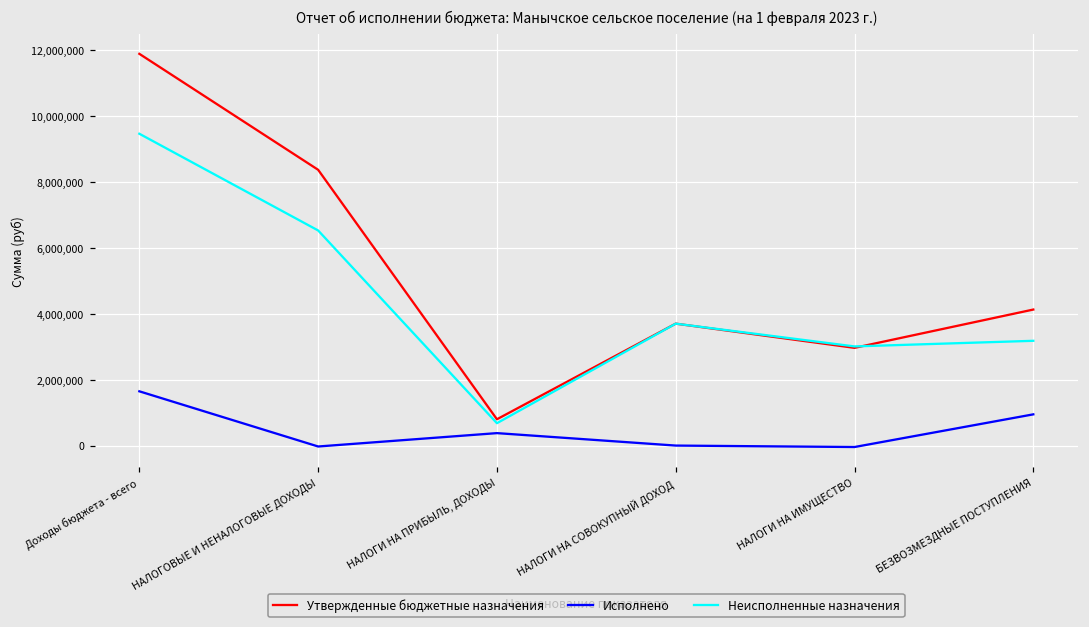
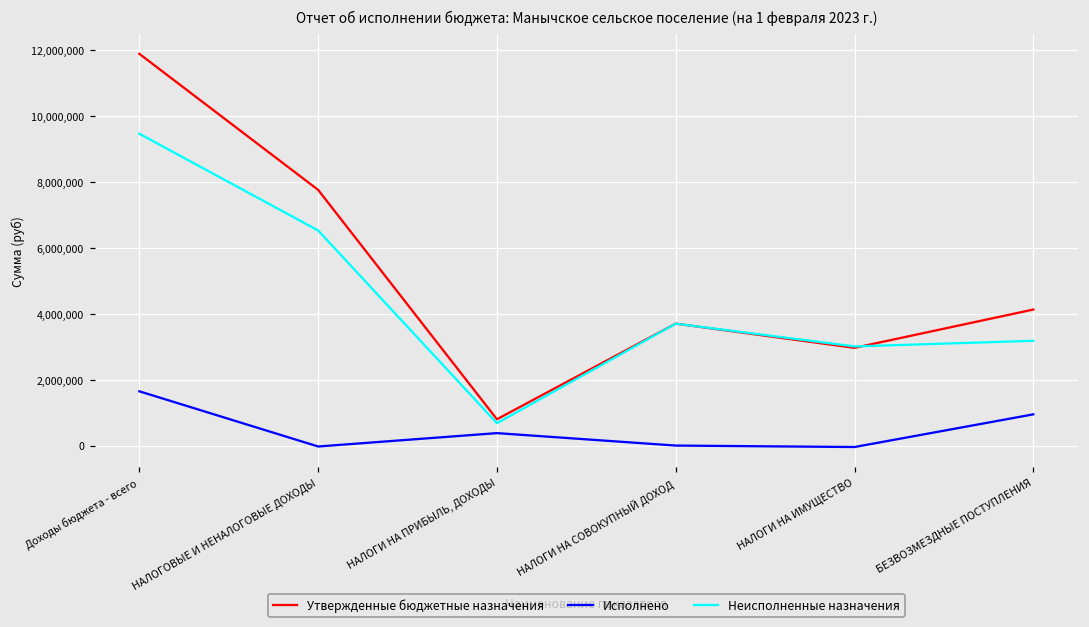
  {
    "Утвержденные бюджетные назначения": {
      "Доходы бюджета - всего": "11,900,000",
-     "НАЛОГОВЫЕ И НЕНАЛОГОВЫЕ ДОХОДЫ": "8,400,000",
+     "НАЛОГОВЫЕ И НЕНАЛОГОВЫЕ ДОХОДЫ": "7,800,000",
      "НАЛОГИ НА ПРИБЫЛЬ, ДОХОДЫ": "800,000",
      "БЕЗВОЗМЕЗДНЫЕ ПОСТУПЛЕНИЯ": "4,100,000"
    },
    "Исполнено": {
      "Доходы бюджета - всего": "1,600,000",
      "НАЛОГОВЫЕ И НЕНАЛОГОВЫЕ ДОХОДЫ": "0",
      "НАЛОГИ НА ПРИБЫЛЬ, ДОХОДЫ": "400,000",
      "НАЛОГИ НА СОВОКУПНЫЙ ДОХОД": "0",
      "НАЛОГИ НА ИМУЩЕСТВО": "0",
      "БЕЗВОЗМЕЗДНЫЕ ПОСТУПЛЕНИЯ": "900,000"
    },
    "Неисполненные назначения": {
      "Доходы бюджета - всего": "9,500,000",
      "НАЛОГОВЫЕ И НЕНАЛОГОВЫЕ ДОХОДЫ": "6,500,000",
      "НАЛОГИ НА ПРИБЫЛЬ, ДОХОДЫ": "700,000",
      "БЕЗВОЗМЕЗДНЫЕ ПОСТУПЛЕНИЯ": "3,200,000"
    }
  }
